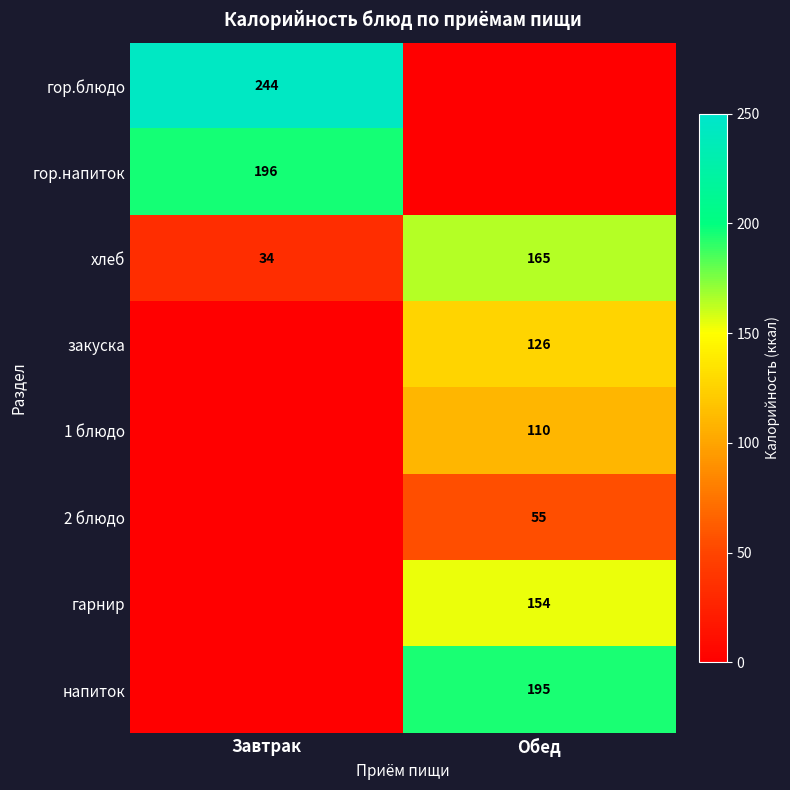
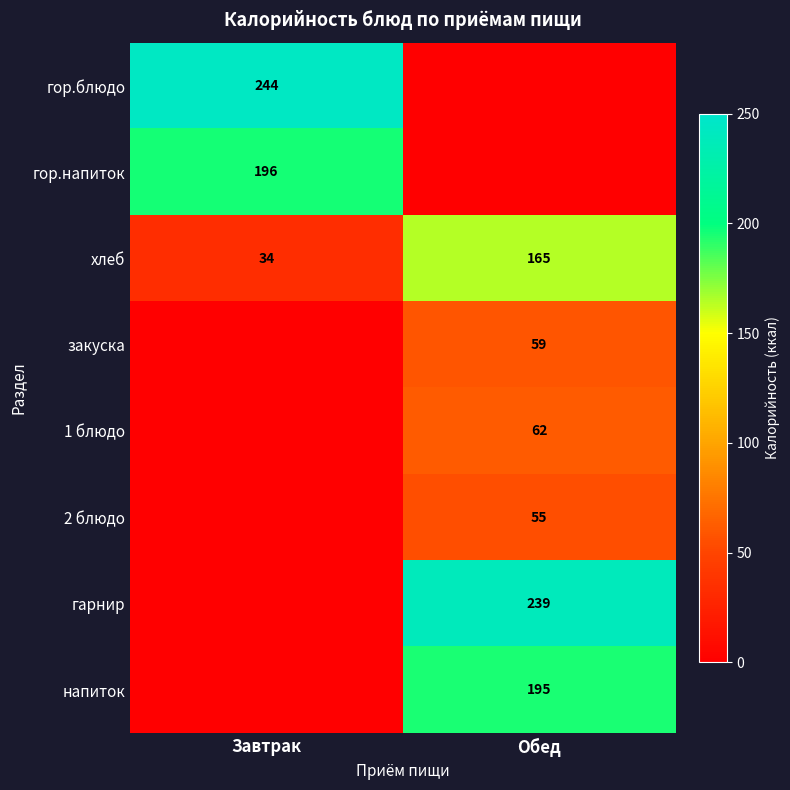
  {
    "гор.блюдо": {
      "Завтрак": 244
    },
    "гор.напиток": {
      "Завтрак": 196
    },
    "хлеб": {
      "Завтрак": 34,
      "Обед": 165
    },
    "закуска": {
-     "Обед": 126
+     "Обед": 59
    },
    "1 блюдо": {
-     "Обед": 110
+     "Обед": 62
    },
    "2 блюдо": {
      "Обед": 55
    },
    "гарнир": {
-     "Обед": 154
+     "Обед": 239
    },
    "напиток": {
      "Обед": 195
    }
  }
